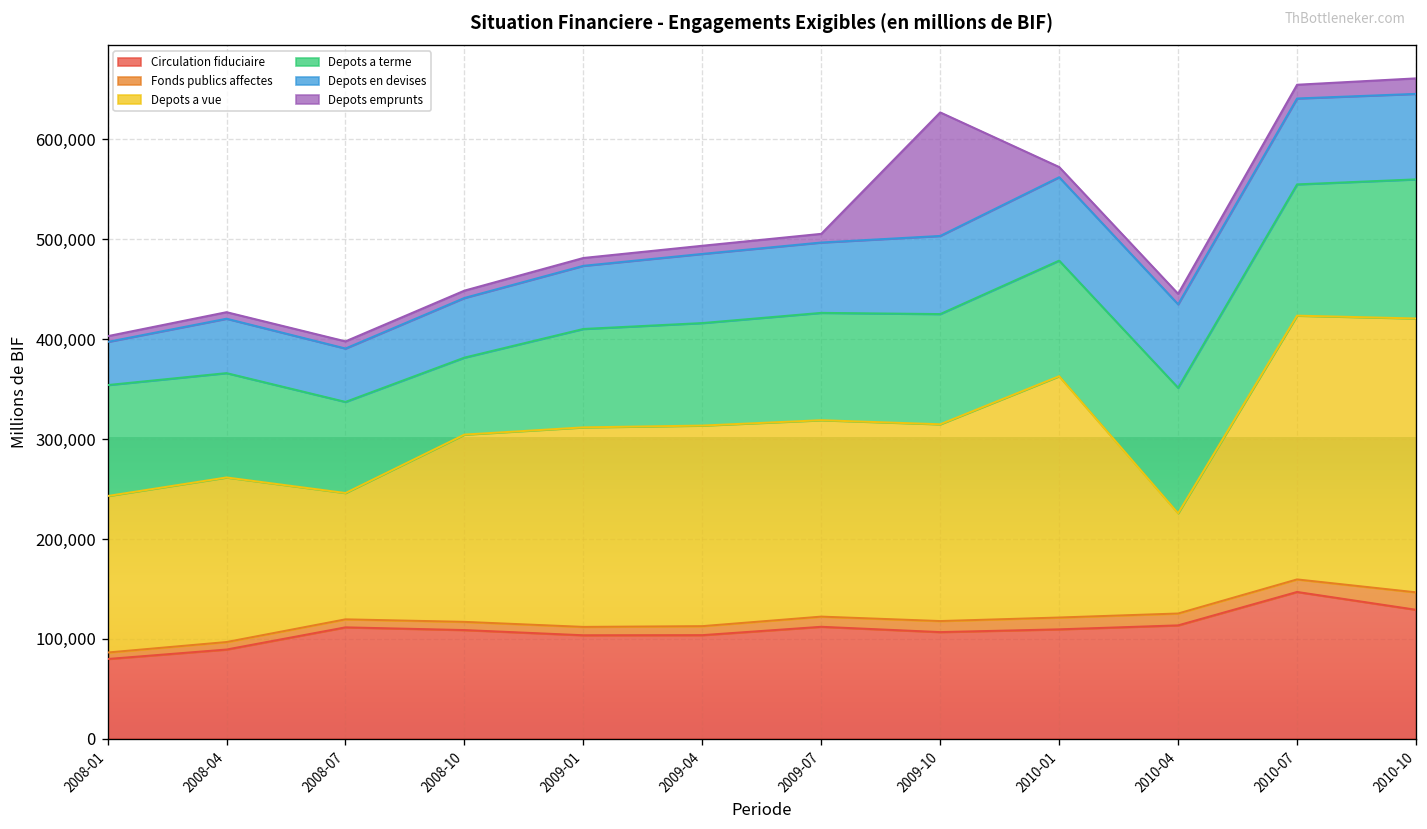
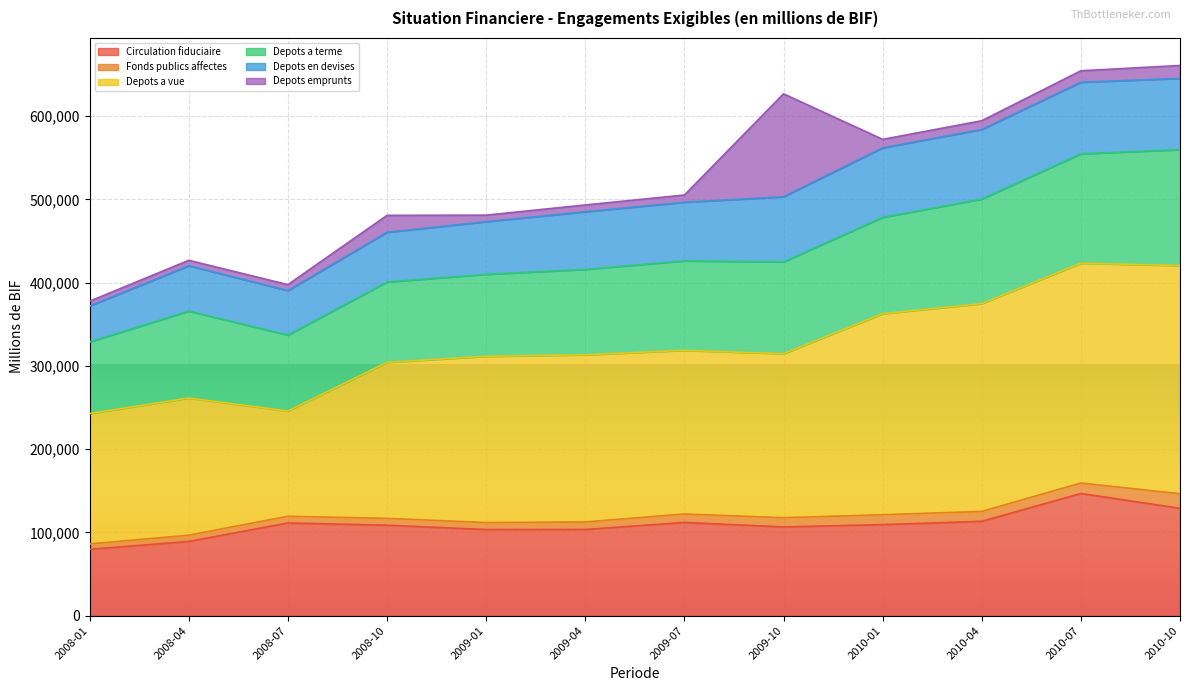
  {
    "Depots a vue": {
      "2008-01": "160,000",
      "2008-04": "160,000",
      "2008-07": "130,000",
      "2008-10": "190,000",
      "2009-01": "200,000",
      "2009-04": "200,000",
      "2009-07": "200,000",
      "2009-10": "200,000",
      "2010-01": "240,000",
-     "2010-04": "100,000",
+     "2010-04": "250,000",
      "2010-07": "260,000",
      "2010-10": "270,000"
    },
    "Depots a terme": {
-     "2008-01": "110,000",
+     "2008-01": "90,000",
      "2008-04": "100,000",
      "2008-07": "90,000",
-     "2008-10": "80,000",
+     "2008-10": "100,000",
      "2009-01": "100,000",
      "2009-04": "100,000",
      "2009-07": "110,000",
      "2009-10": "110,000",
      "2010-01": "120,000",
      "2010-04": "130,000",
      "2010-07": "130,000",
      "2010-10": "140,000"
    },
    "Depots en devises": {
      "2008-01": "40,000",
      "2008-04": "50,000",
      "2008-07": "50,000",
      "2008-10": "60,000",
      "2009-01": "60,000",
      "2009-04": "70,000",
      "2009-07": "70,000",
      "2009-10": "80,000",
      "2010-01": "80,000",
      "2010-04": "80,000",
      "2010-07": "90,000",
      "2010-10": "90,000"
    },
    "Depots emprunts": {
      "2008-01": "10,000",
      "2008-04": "10,000",
      "2008-07": "10,000",
-     "2008-10": "10,000",
+     "2008-10": "20,000",
      "2009-01": "10,000",
      "2009-04": "10,000",
      "2009-07": "10,000",
      "2009-10": "120,000",
      "2010-01": "10,000",
      "2010-04": "10,000",
      "2010-07": "10,000",
      "2010-10": "20,000"
    }
  }
